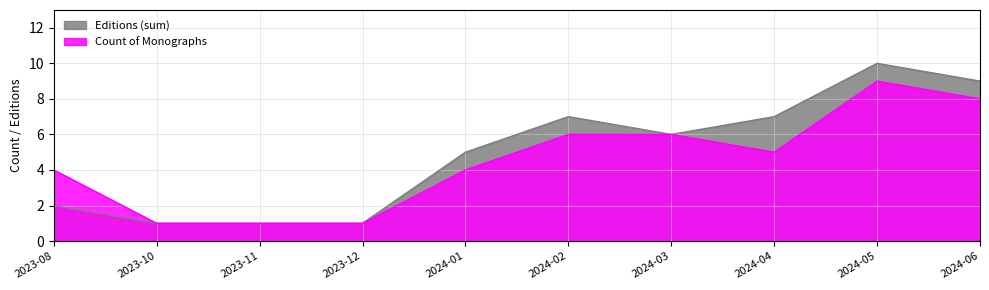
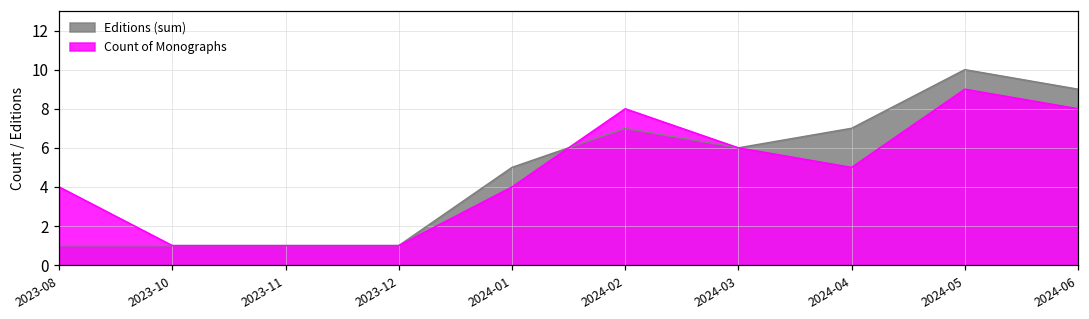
  {
    "Editions (sum)": {
-     "2023-08": 2,
+     "2023-08": 1,
      "2024-01": 5,
      "2024-02": 7,
      "2024-04": 7,
      "2024-05": 10,
      "2024-06": 9
    },
    "Count of Monographs": {
      "2023-08": 4,
      "2024-01": 4,
-     "2024-02": 6,
+     "2024-02": 8,
      "2024-04": 5,
      "2024-05": 9,
      "2024-06": 8
    }
  }
